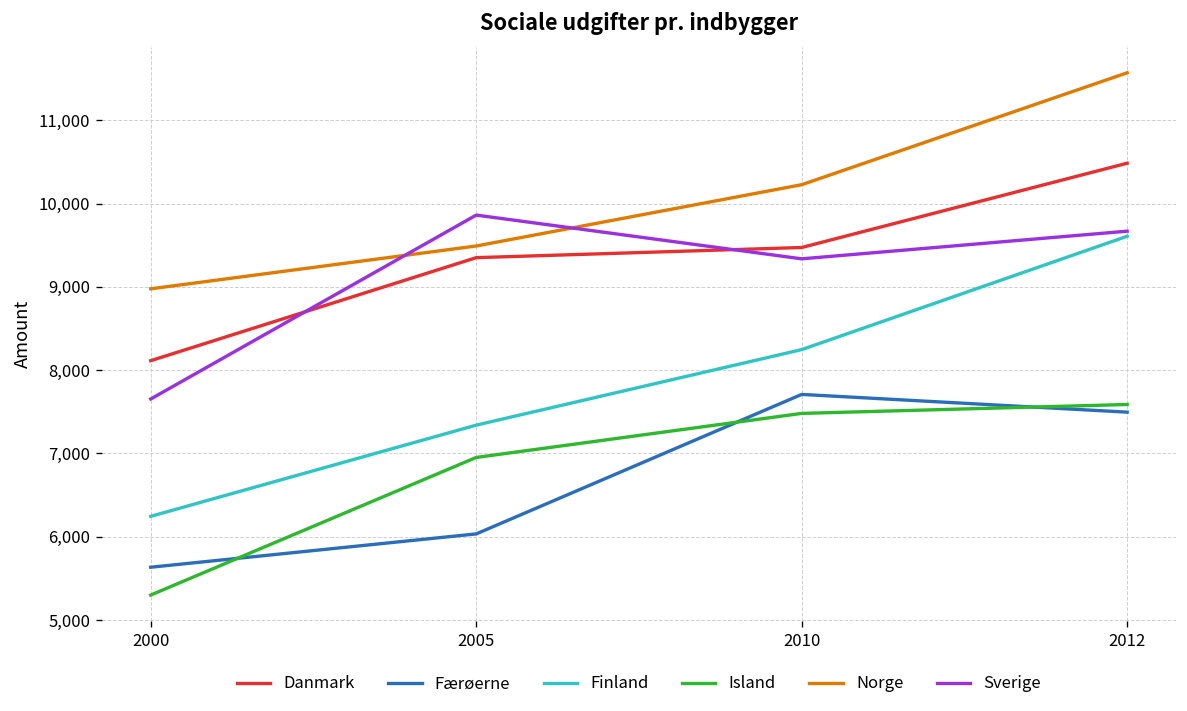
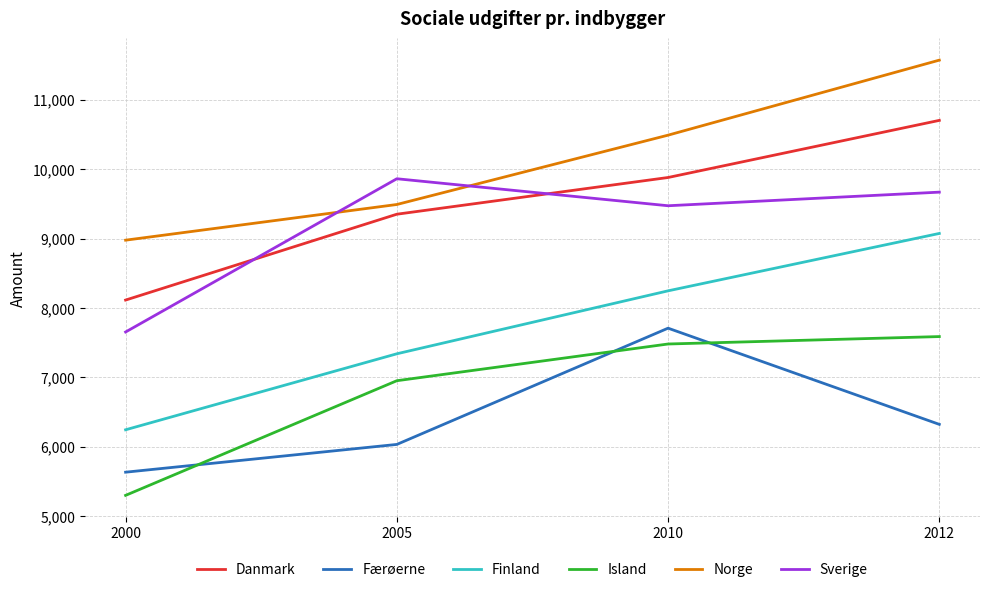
  {
    "Danmark": {
      "2000": "8,100",
      "2005": "9,400",
-     "2010": "9,500",
-     "2012": "10,500"
+     "2010": "9,900",
+     "2012": "10,700"
    },
    "Færøerne": {
      "2000": "5,600",
      "2005": "6,000",
      "2010": "7,700",
-     "2012": "7,500"
+     "2012": "6,300"
    },
    "Finland": {
      "2000": "6,200",
      "2005": "7,300",
      "2010": "8,200",
-     "2012": "9,600"
+     "2012": "9,100"
    },
    "Island": {
      "2000": "5,300",
      "2005": "7,000",
      "2010": "7,500",
      "2012": "7,600"
    },
    "Norge": {
      "2000": "9,000",
      "2005": "9,500",
-     "2010": "10,200",
+     "2010": "10,500",
      "2012": "11,600"
    },
    "Sverige": {
      "2000": "7,700",
      "2005": "9,900",
-     "2010": "9,300",
+     "2010": "9,500",
      "2012": "9,700"
    }
  }
